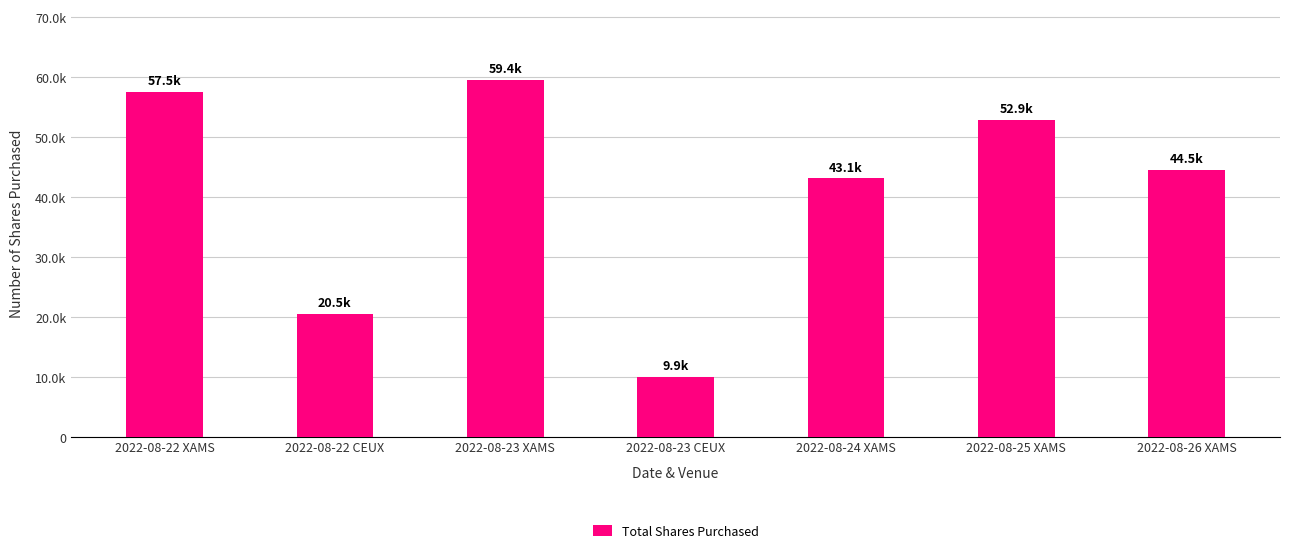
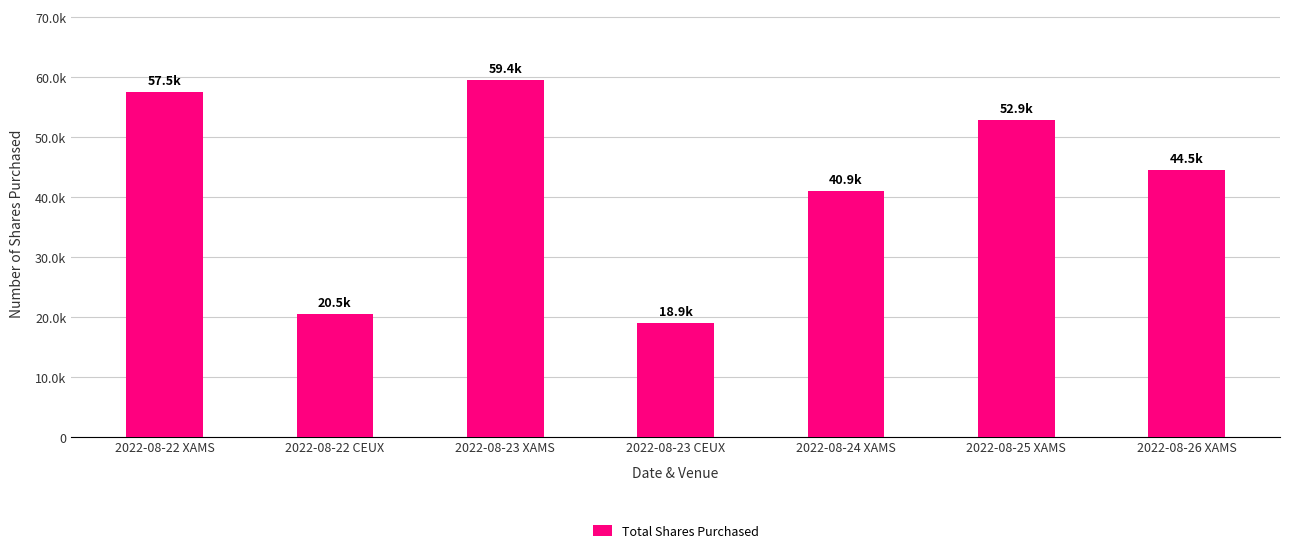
  {
    "2022-08-22 XAMS": "57.5k",
    "2022-08-22 CEUX": "20.5k",
    "2022-08-23 XAMS": "59.4k",
-   "2022-08-23 CEUX": "9.9k",
-   "2022-08-24 XAMS": "43.1k",
+   "2022-08-23 CEUX": "18.9k",
+   "2022-08-24 XAMS": "40.9k",
    "2022-08-25 XAMS": "52.9k",
    "2022-08-26 XAMS": "44.5k"
  }
